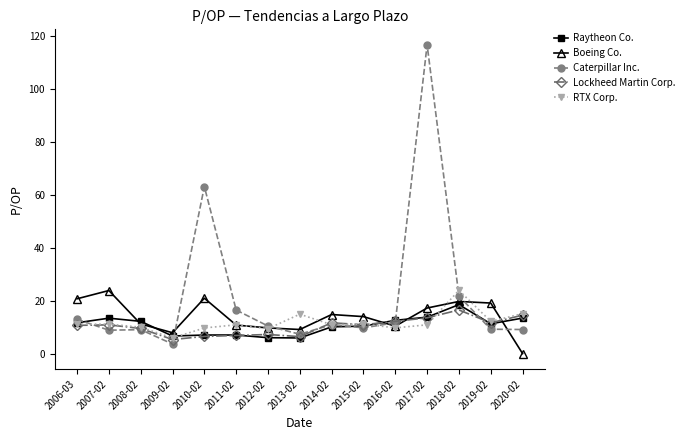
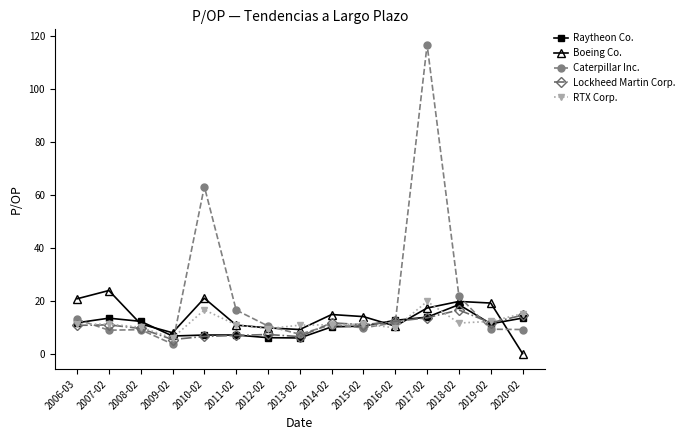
  {
    "RTX Corp.": {
-     "2010-02": 10,
-     "2013-02": 15,
-     "2017-02": 11,
-     "2018-02": 24
+     "2010-02": 17,
+     "2013-02": 11,
+     "2017-02": 20,
+     "2018-02": 12
    }
  }
